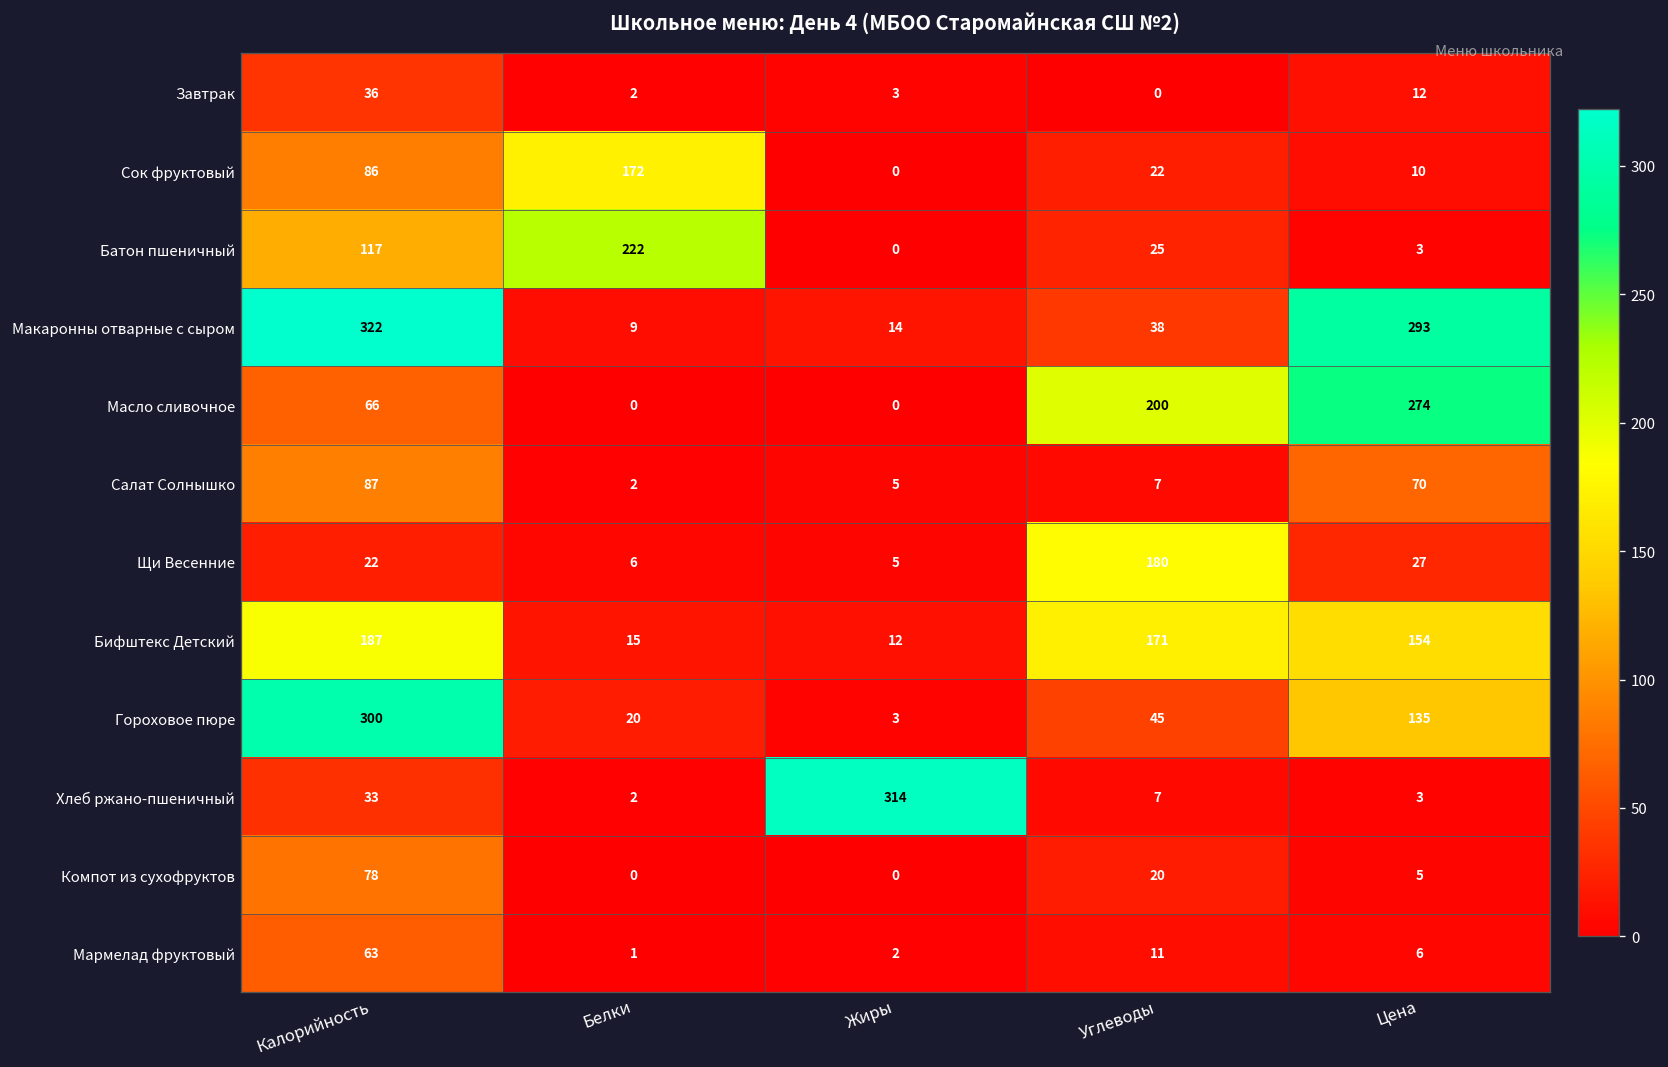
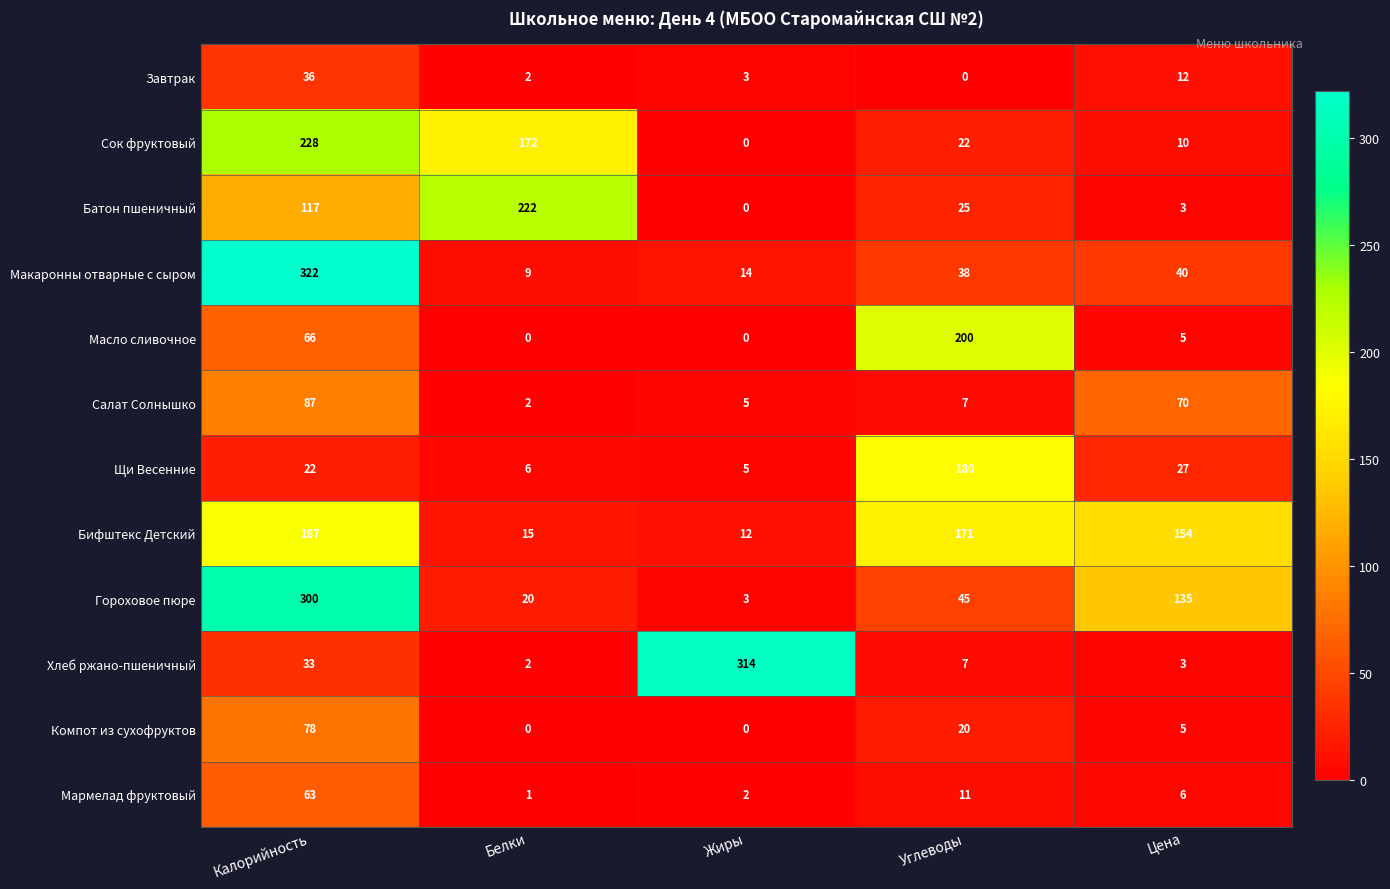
  {
    "Завтрак": {
      "Калорийность": 36,
      "Белки": 2,
      "Жиры": 3,
      "Углеводы": 0,
      "Цена": 12
    },
    "Сок фруктовый": {
-     "Калорийность": 86,
+     "Калорийность": 228,
      "Белки": 172,
      "Жиры": 0,
      "Углеводы": 22,
      "Цена": 10
    },
    "Батон пшеничный": {
      "Калорийность": 117,
      "Белки": 222,
      "Жиры": 0,
      "Углеводы": 25,
      "Цена": 3
    },
    "Макаронны отварные с сыром": {
      "Калорийность": 322,
      "Белки": 9,
      "Жиры": 14,
      "Углеводы": 38,
-     "Цена": 293
+     "Цена": 40
    },
    "Масло сливочное": {
      "Калорийность": 66,
      "Белки": 0,
      "Жиры": 0,
      "Углеводы": 200,
-     "Цена": 274
+     "Цена": 5
    },
    "Салат Солнышко": {
      "Калорийность": 87,
      "Белки": 2,
      "Жиры": 5,
      "Углеводы": 7,
      "Цена": 70
    },
    "Щи Весенние": {
      "Калорийность": 22,
      "Белки": 6,
      "Жиры": 5,
      "Углеводы": 180,
      "Цена": 27
    },
    "Бифштекс Детский": {
      "Калорийность": 187,
      "Белки": 15,
      "Жиры": 12,
      "Углеводы": 171,
      "Цена": 154
    },
    "Гороховое пюре": {
      "Калорийность": 300,
      "Белки": 20,
      "Жиры": 3,
      "Углеводы": 45,
      "Цена": 135
    },
    "Хлеб ржано-пшеничный": {
      "Калорийность": 33,
      "Белки": 2,
      "Жиры": 314,
      "Углеводы": 7,
      "Цена": 3
    },
    "Компот из сухофруктов": {
      "Калорийность": 78,
      "Белки": 0,
      "Жиры": 0,
      "Углеводы": 20,
      "Цена": 5
    },
    "Мармелад фруктовый": {
      "Калорийность": 63,
      "Белки": 1,
      "Жиры": 2,
      "Углеводы": 11,
      "Цена": 6
    }
  }
